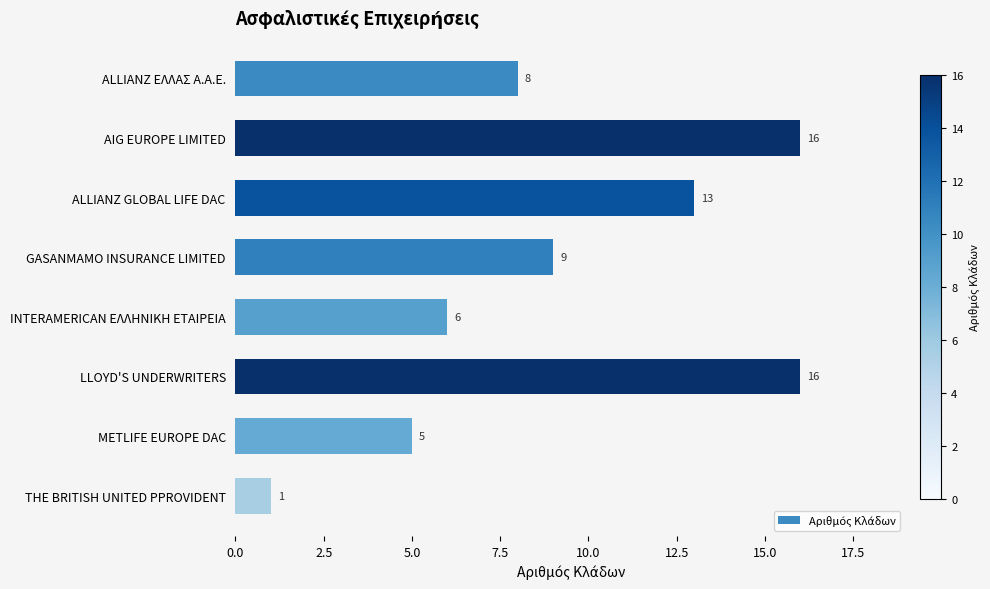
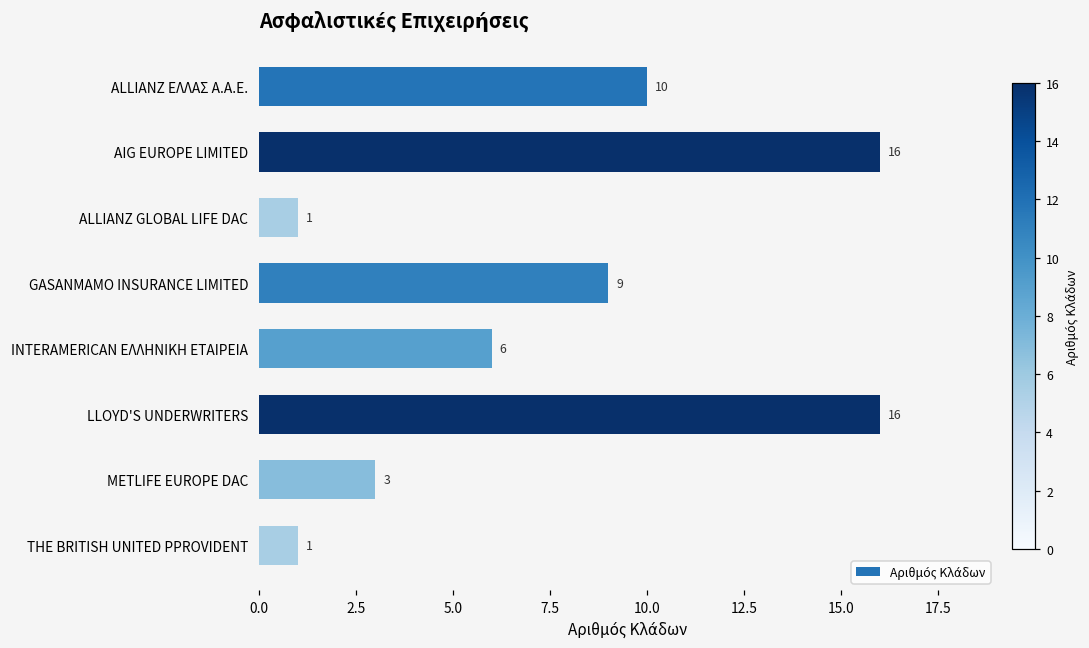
  {
-   "ALLIANZ ΕΛΛΑΣ Α.Α.Ε.": 8,
+   "ALLIANZ ΕΛΛΑΣ Α.Α.Ε.": 10,
    "AIG EUROPE LIMITED": 16,
-   "ALLIANZ GLOBAL LIFE DAC": 13,
+   "ALLIANZ GLOBAL LIFE DAC": 1,
    "GASANMAMO INSURANCE LIMITED": 9,
    "INTERAMERICAN ΕΛΛΗΝΙΚΗ ΕΤΑΙΡΕΙΑ": 6,
    "LLOYD'S UNDERWRITERS": 16,
-   "METLIFE EUROPE DAC": 5,
+   "METLIFE EUROPE DAC": 3,
    "THE BRITISH UNITED PPROVIDENT": 1
  }
